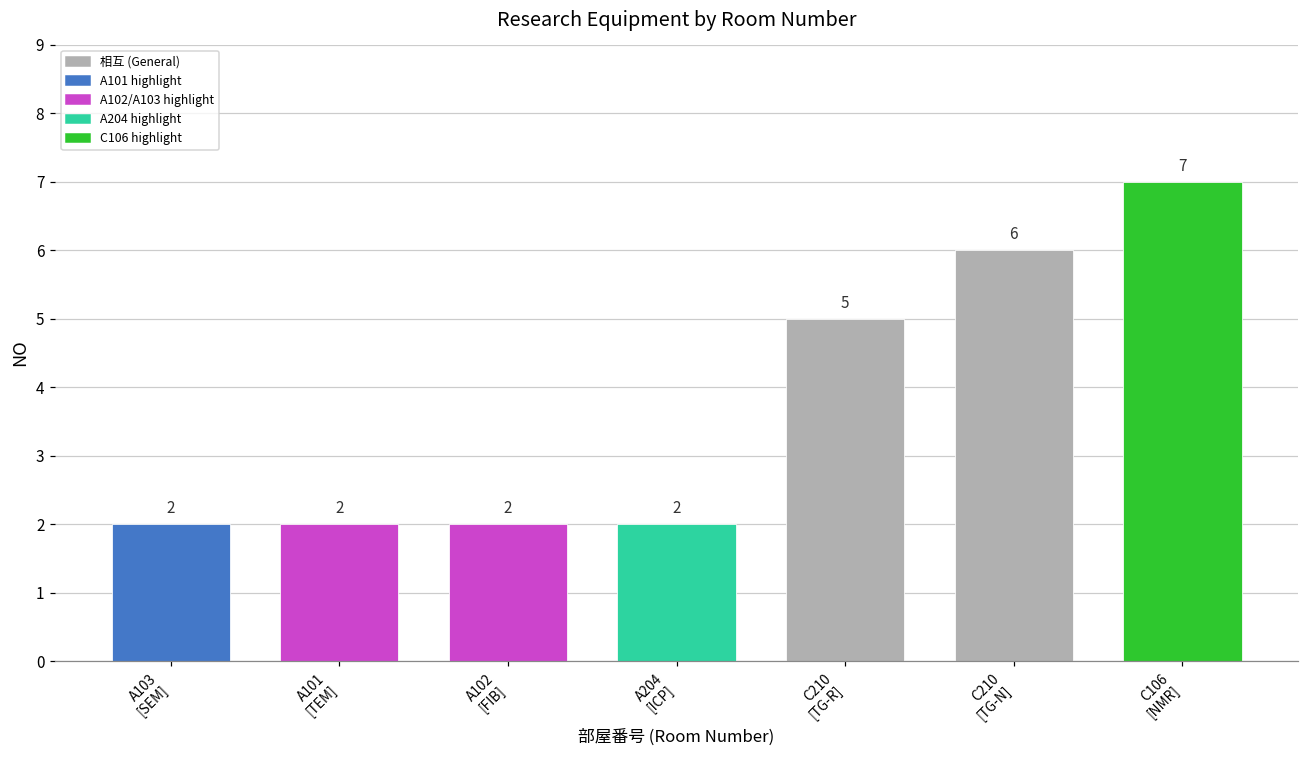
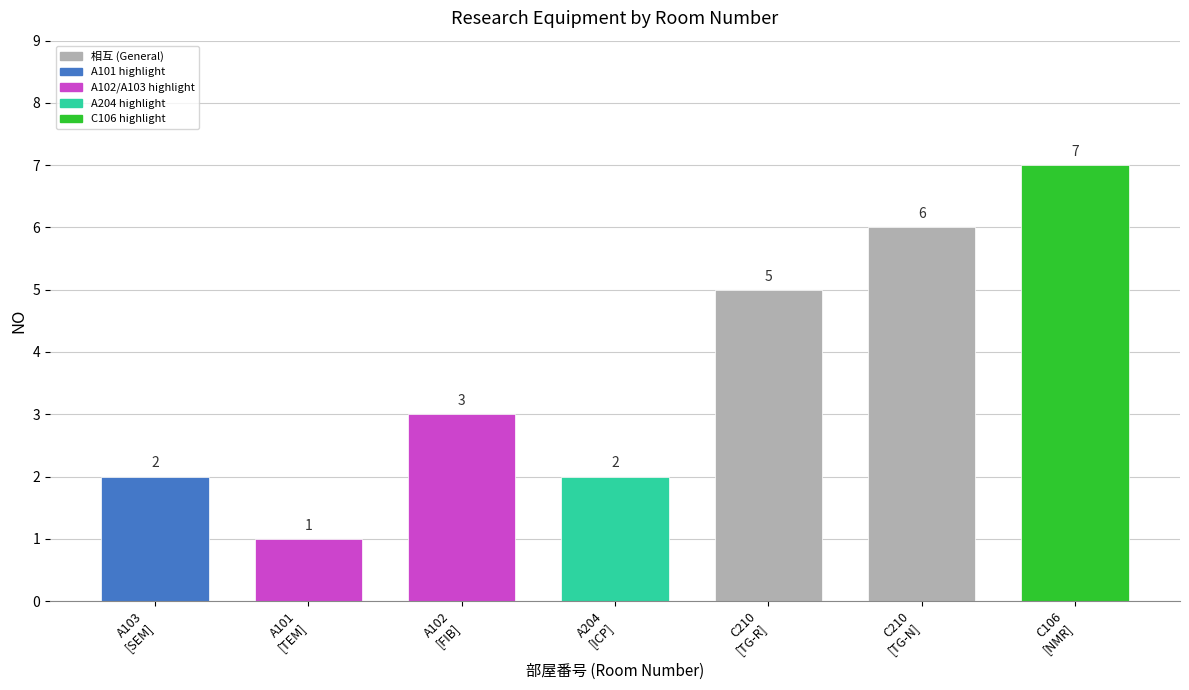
  {
    "A103 [SEM]": 2,
-   "A101 [TEM]": 2,
-   "A102 [FIB]": 2,
+   "A101 [TEM]": 1,
+   "A102 [FIB]": 3,
    "A204 [ICP]": 2,
    "C210 [TG-R]": 5,
    "C210 [TG-N]": 6,
    "C106 [NMR]": 7
  }
